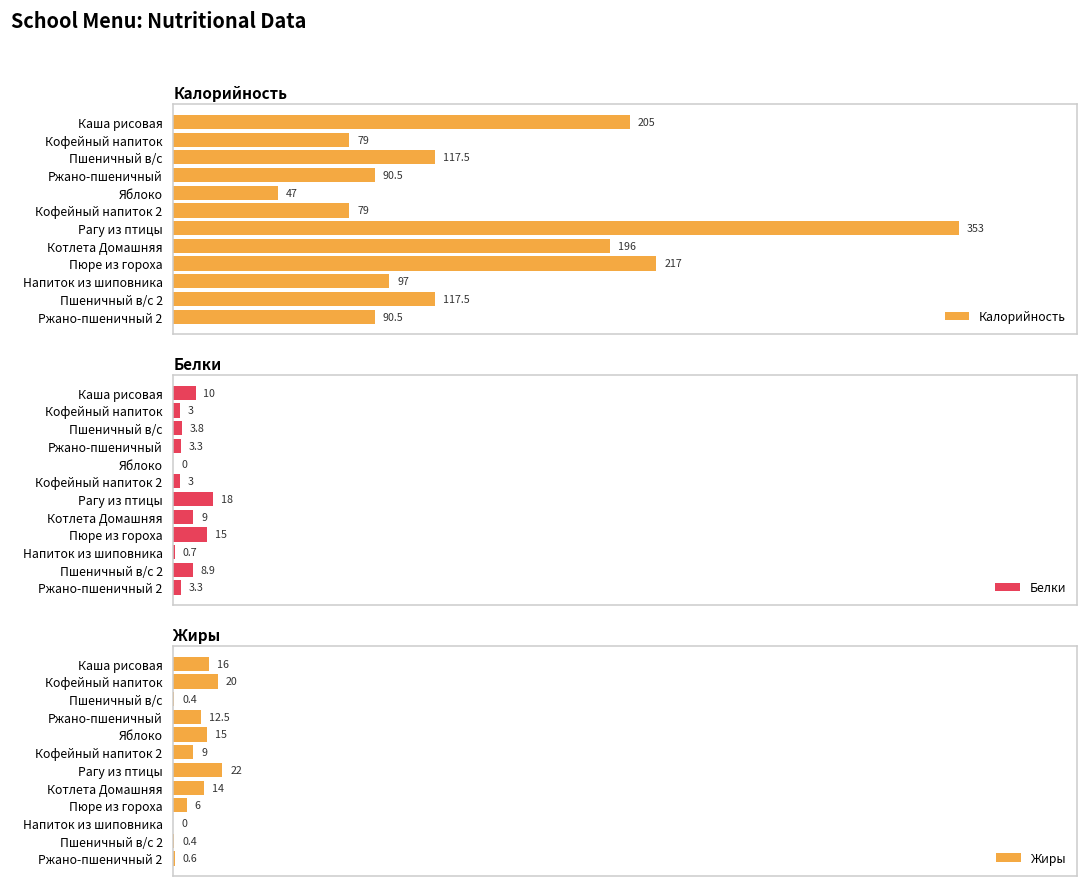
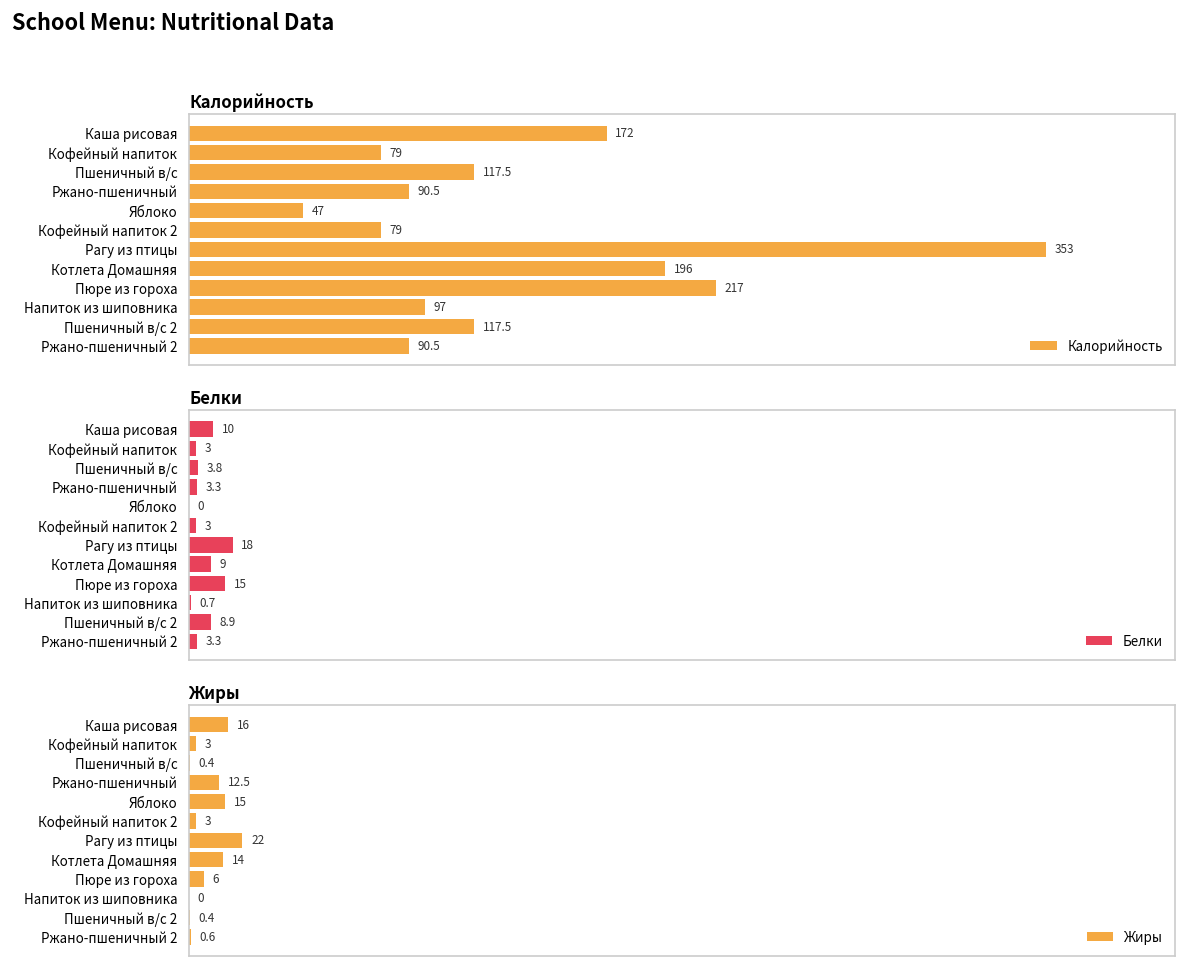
  {
    "Калорийность": {
-     "Каша рисовая": 205,
+     "Каша рисовая": 172,
      "Кофейный напиток": 79,
      "Пшеничный в/с": 117.5,
      "Ржано-пшеничный": 90.5,
      "Яблоко": 47,
      "Кофейный напиток 2": 79,
      "Рагу из птицы": 353,
      "Котлета Домашняя": 196,
      "Пюре из гороха": 217,
      "Напиток из шиповника": 97,
      "Пшеничный в/с 2": 117.5,
      "Ржано-пшеничный 2": 90.5
    },
    "Белки": {
      "Каша рисовая": 10,
      "Кофейный напиток": 3,
      "Пшеничный в/с": 3.8,
      "Ржано-пшеничный": 3.3,
      "Яблоко": 0,
      "Кофейный напиток 2": 3,
      "Рагу из птицы": 18,
      "Котлета Домашняя": 9,
      "Пюре из гороха": 15,
      "Напиток из шиповника": 0.7,
      "Пшеничный в/с 2": 8.9,
      "Ржано-пшеничный 2": 3.3
    },
    "Жиры": {
      "Каша рисовая": 16,
-     "Кофейный напиток": 20,
+     "Кофейный напиток": 3,
      "Пшеничный в/с": 0.4,
      "Ржано-пшеничный": 12.5,
      "Яблоко": 15,
-     "Кофейный напиток 2": 9,
+     "Кофейный напиток 2": 3,
      "Рагу из птицы": 22,
      "Котлета Домашняя": 14,
      "Пюре из гороха": 6,
      "Напиток из шиповника": 0,
      "Пшеничный в/с 2": 0.4,
      "Ржано-пшеничный 2": 0.6
    }
  }
